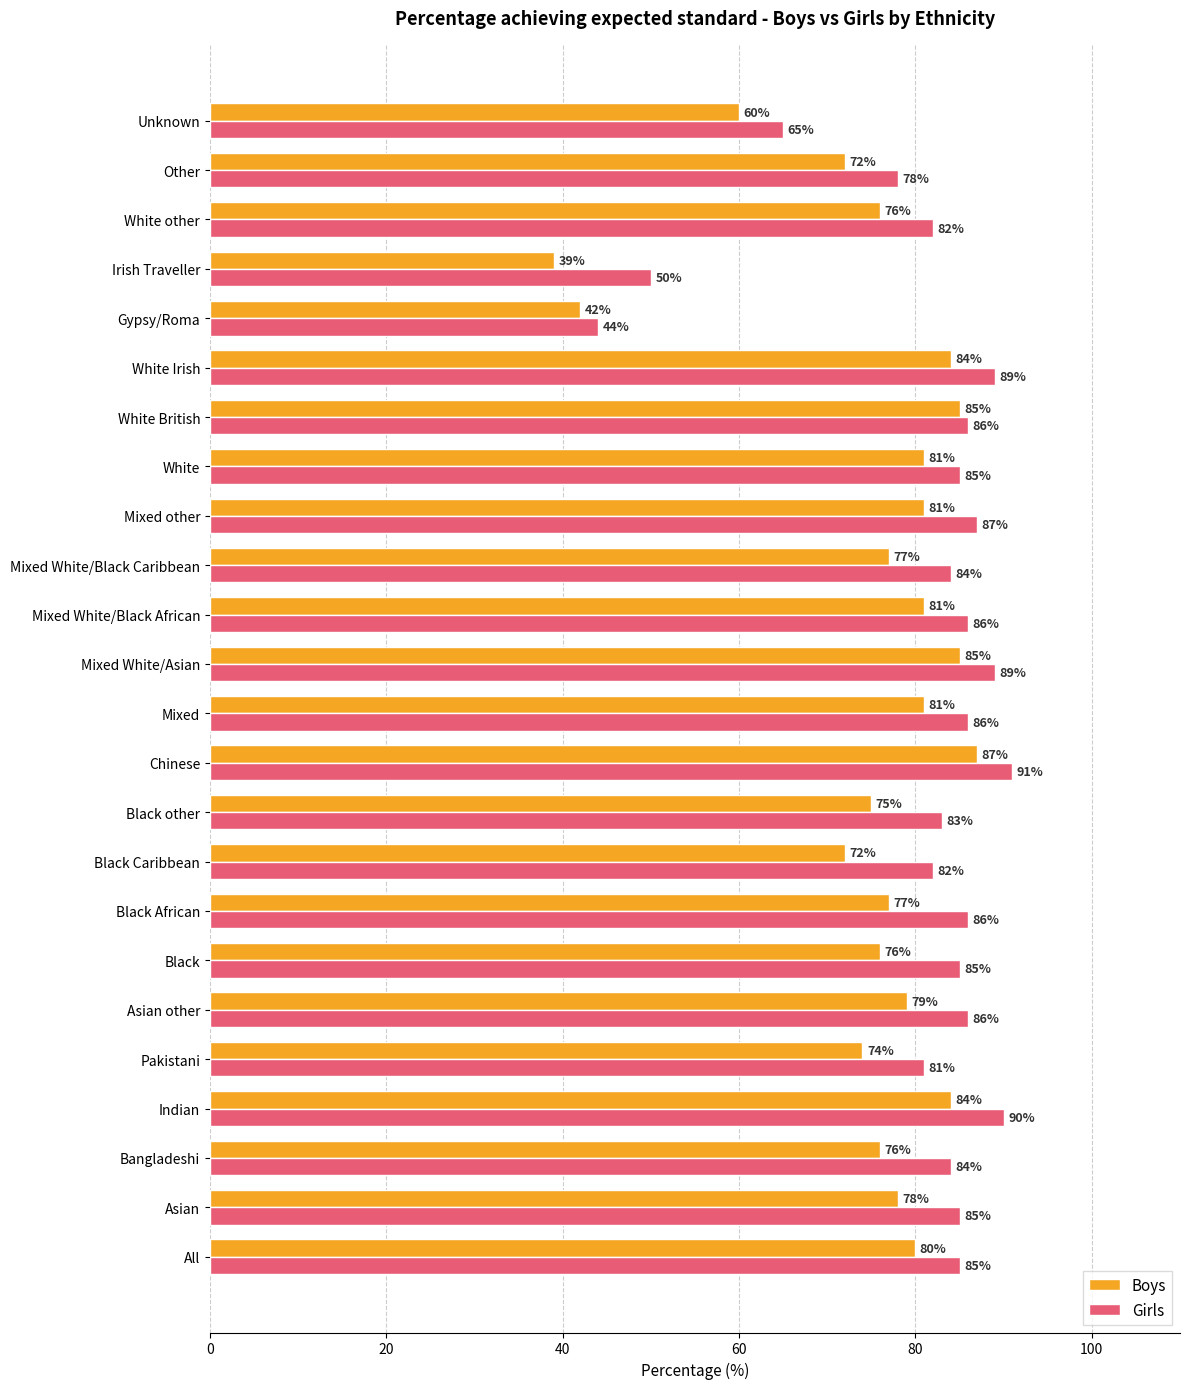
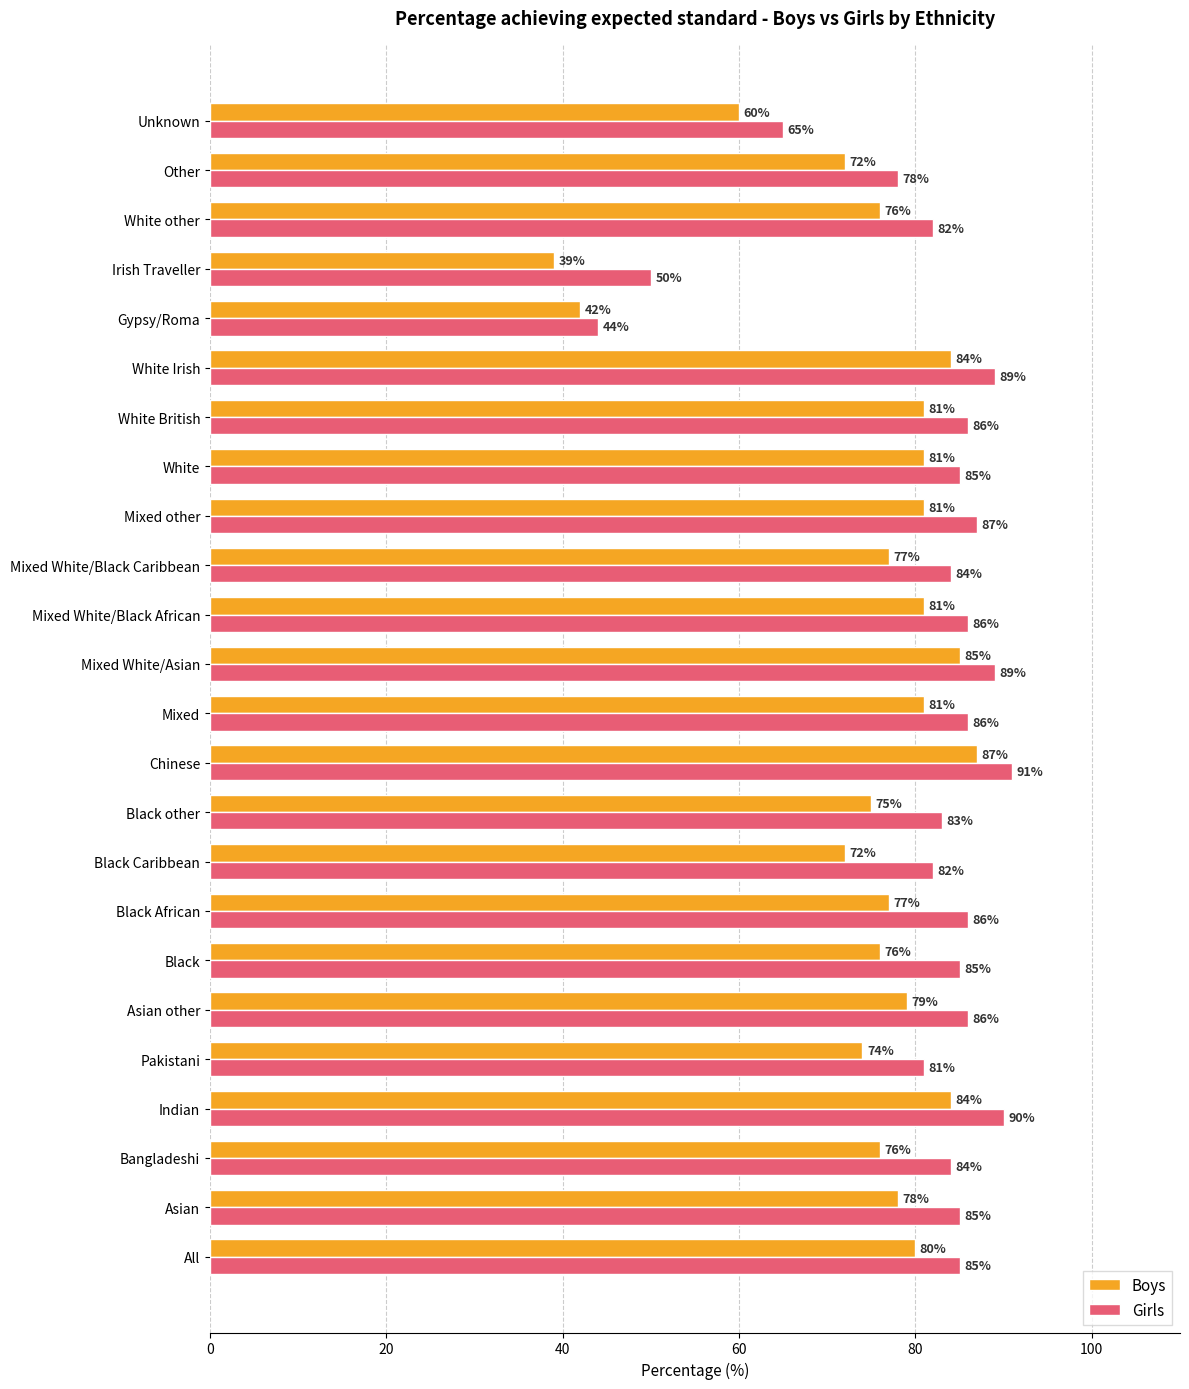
  {
    "Boys": {
      "Unknown": "60%",
      "Other": "72%",
      "White other": "76%",
      "Irish Traveller": "39%",
      "Gypsy/Roma": "42%",
      "White Irish": "84%",
-     "White British": "85%",
+     "White British": "81%",
      "White": "81%",
      "Mixed other": "81%",
      "Mixed White/Black Caribbean": "77%",
      "Mixed White/Black African": "81%",
      "Mixed White/Asian": "85%",
      "Mixed": "81%",
      "Chinese": "87%",
      "Black other": "75%",
      "Black Caribbean": "72%",
      "Black African": "77%",
      "Black": "76%",
      "Asian other": "79%",
      "Pakistani": "74%",
      "Indian": "84%",
      "Bangladeshi": "76%",
      "Asian": "78%",
      "All": "80%"
    },
    "Girls": {
      "Unknown": "65%",
      "Other": "78%",
      "White other": "82%",
      "Irish Traveller": "50%",
      "Gypsy/Roma": "44%",
      "White Irish": "89%",
      "White British": "86%",
      "White": "85%",
      "Mixed other": "87%",
      "Mixed White/Black Caribbean": "84%",
      "Mixed White/Black African": "86%",
      "Mixed White/Asian": "89%",
      "Mixed": "86%",
      "Chinese": "91%",
      "Black other": "83%",
      "Black Caribbean": "82%",
      "Black African": "86%",
      "Black": "85%",
      "Asian other": "86%",
      "Pakistani": "81%",
      "Indian": "90%",
      "Bangladeshi": "84%",
      "Asian": "85%",
      "All": "85%"
    }
  }
